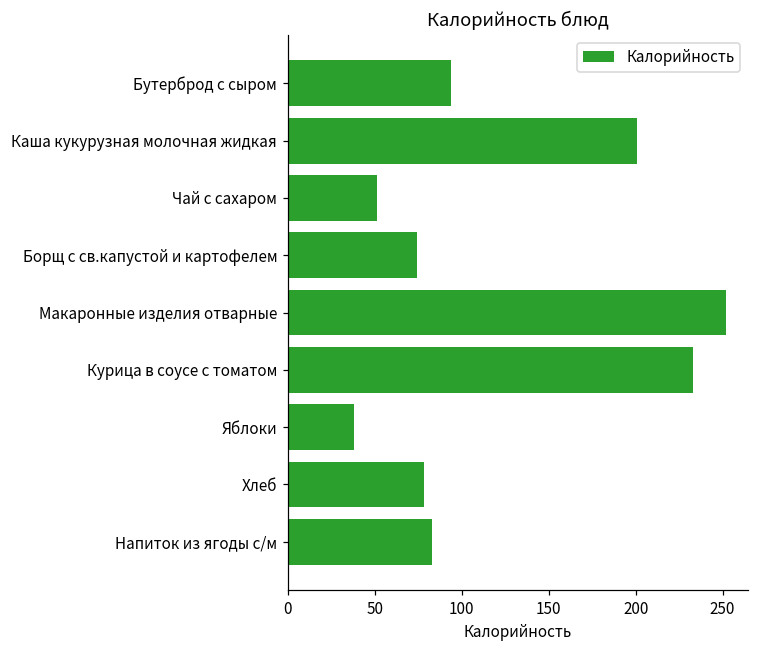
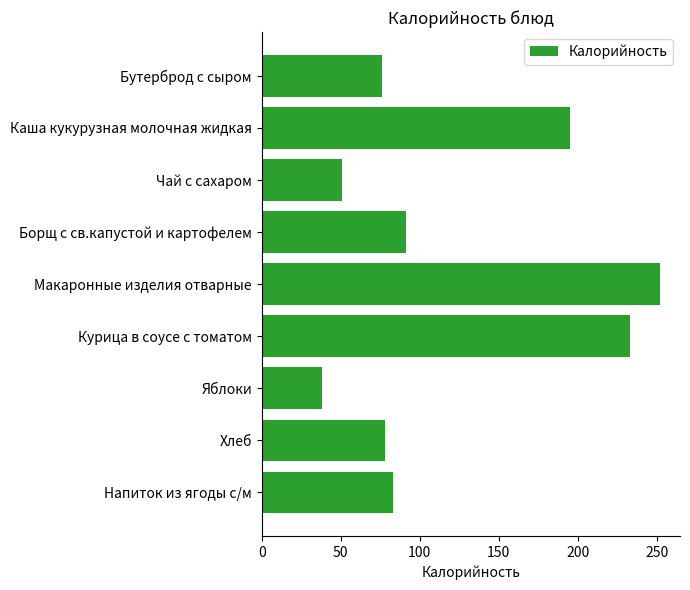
  {
-   "Бутерброд с сыром": 94,
-   "Каша кукурузная молочная жидкая": 201,
+   "Бутерброд с сыром": 76,
+   "Каша кукурузная молочная жидкая": 195,
    "Чай с сахаром": 51,
-   "Борщ с св.капустой и картофелем": 74,
+   "Борщ с св.капустой и картофелем": 91,
    "Макаронные изделия отварные": 252,
    "Курица в соусе с томатом": 233,
    "Яблоки": 38,
    "Хлеб": 78,
    "Напиток из ягоды с/м": 83
  }
